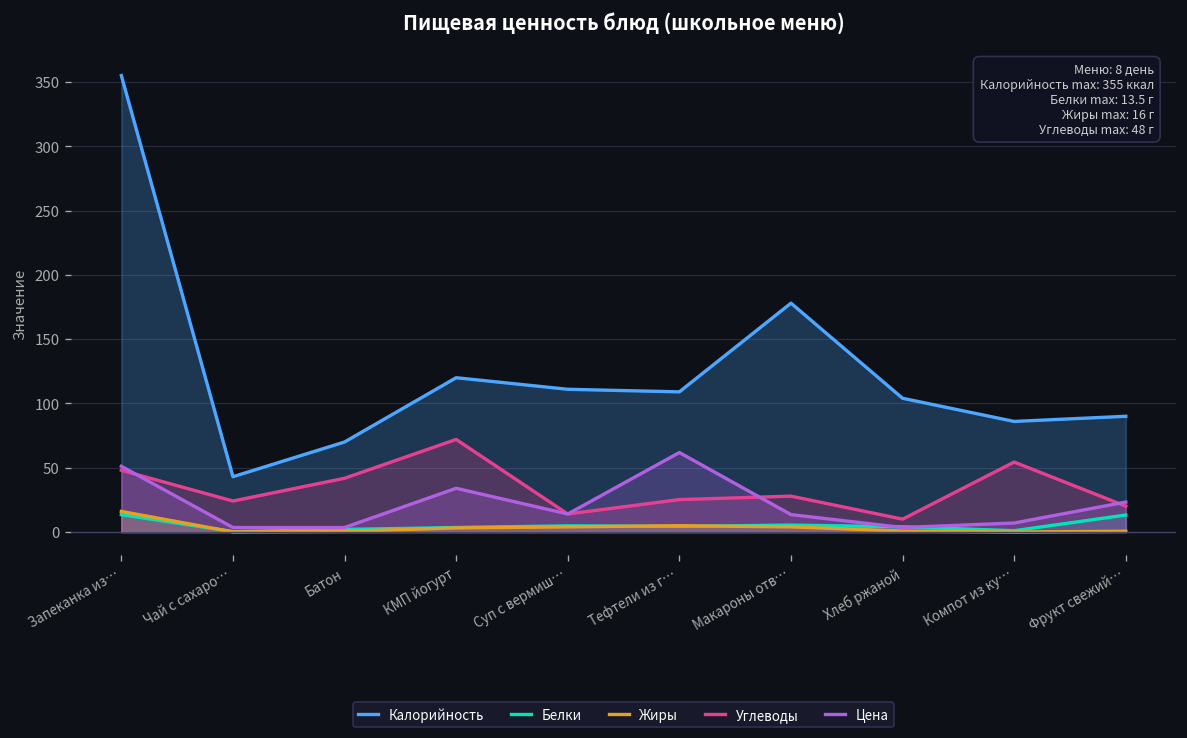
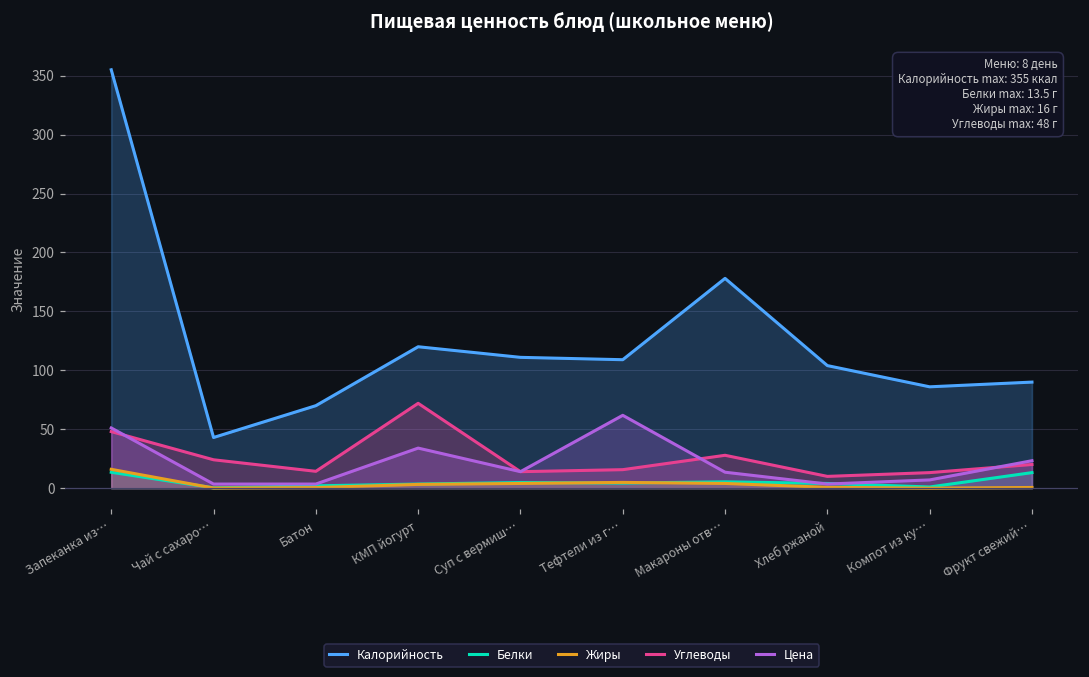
  {
    "Калорийность": {
      "Запеканка из…": 355,
      "Чай с сахаро…": 43,
      "Батон": 70,
      "КМП йогурт": 120,
      "Суп с вермиш…": 111,
      "Тефтели из г…": 109,
      "Макароны отв…": 178,
      "Хлеб ржаной": 104,
      "Компот из ку…": 86,
      "Фрукт свежий…": 90
    },
    "Белки": {
      "Запеканка из…": 14,
      "Фрукт свежий…": 13
    },
    "Жиры": {
      "Запеканка из…": 16,
      "Хлеб ржаной": 1,
      "Фрукт свежий…": 1
    },
    "Углеводы": {
      "Запеканка из…": 48,
      "Чай с сахаро…": 24,
-     "Батон": 42,
+     "Батон": 14,
      "КМП йогурт": 72,
-     "Тефтели из г…": 25,
+     "Тефтели из г…": 16,
      "Макароны отв…": 28,
      "Хлеб ржаной": 10,
-     "Компот из ку…": 54,
+     "Компот из ку…": 13,
      "Фрукт свежий…": 20
    },
    "Цена": {
      "Запеканка из…": 51,
      "Чай с сахаро…": 4,
      "КМП йогурт": 34,
      "Тефтели из г…": 62,
      "Макароны отв…": 14,
      "Компот из ку…": 7,
      "Фрукт свежий…": 23
    }
  }
